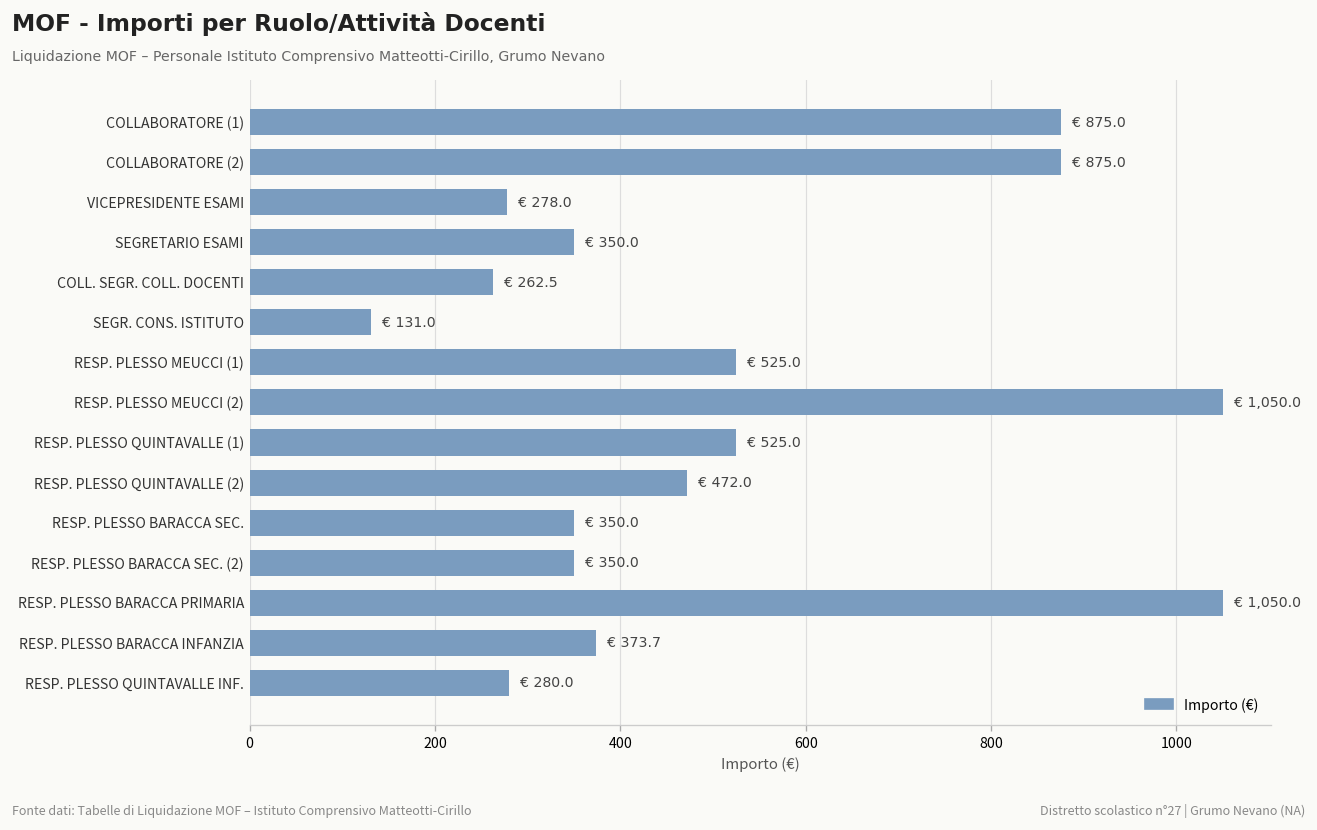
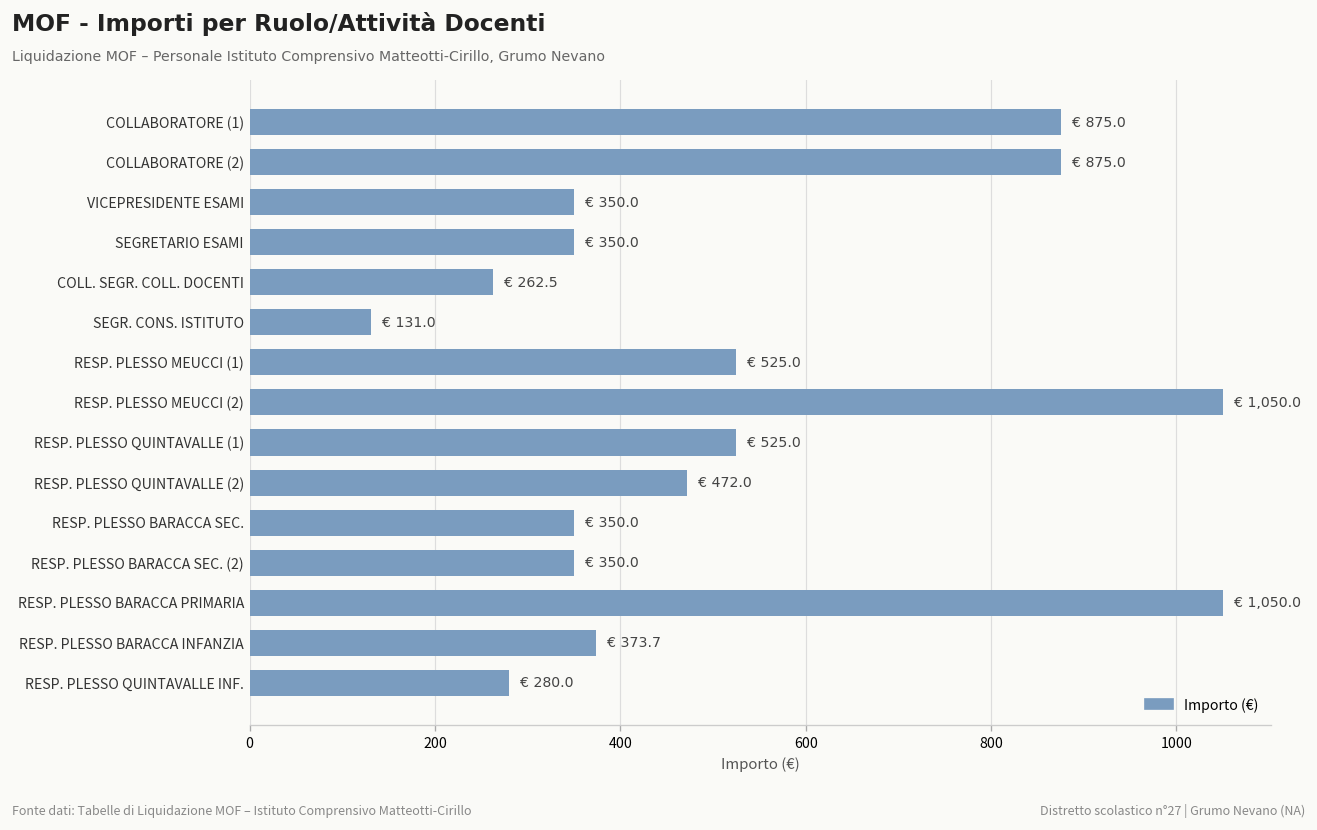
  {
    "COLLABORATORE (1)": "875.0",
    "COLLABORATORE (2)": "875.0",
-   "VICEPRESIDENTE ESAMI": "278.0",
+   "VICEPRESIDENTE ESAMI": "350.0",
    "SEGRETARIO ESAMI": "350.0",
    "COLL. SEGR. COLL. DOCENTI": "262.5",
    "SEGR. CONS. ISTITUTO": "131.0",
    "RESP. PLESSO MEUCCI (1)": "525.0",
    "RESP. PLESSO MEUCCI (2)": "1,050.0",
    "RESP. PLESSO QUINTAVALLE (1)": "525.0",
    "RESP. PLESSO QUINTAVALLE (2)": "472.0",
    "RESP. PLESSO BARACCA SEC.": "350.0",
    "RESP. PLESSO BARACCA SEC. (2)": "350.0",
    "RESP. PLESSO BARACCA PRIMARIA": "1,050.0",
    "RESP. PLESSO BARACCA INFANZIA": "373.7",
    "RESP. PLESSO QUINTAVALLE INF.": "280.0"
  }
